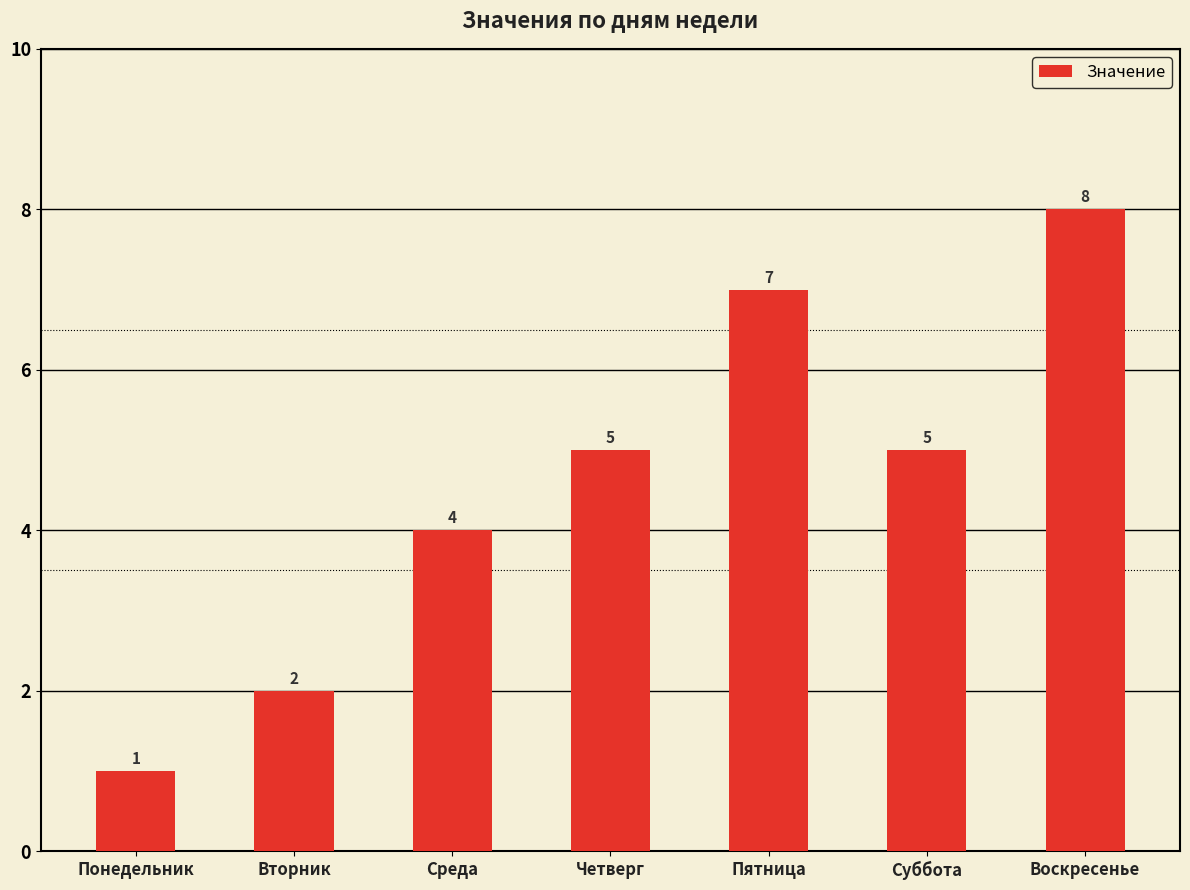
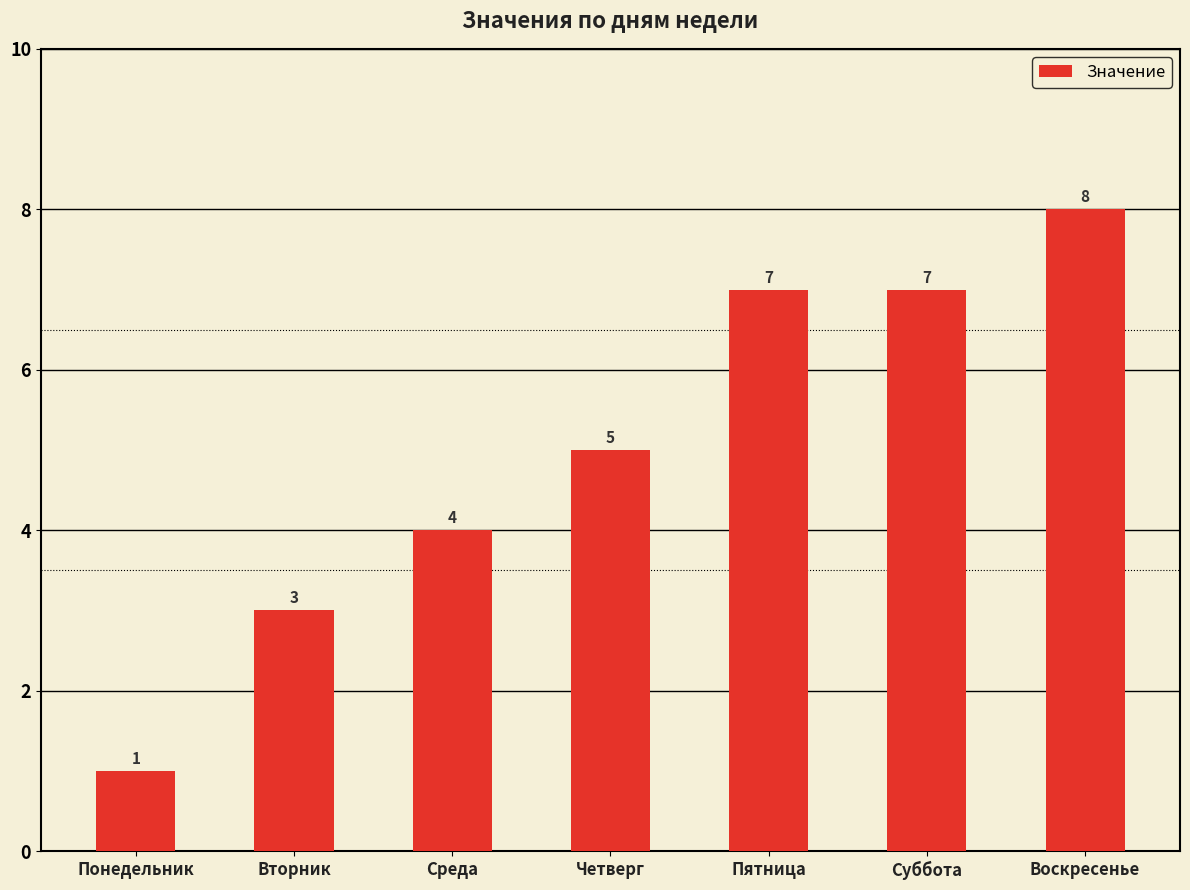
  {
    "Понедельник": 1,
-   "Вторник": 2,
+   "Вторник": 3,
    "Среда": 4,
    "Четверг": 5,
    "Пятница": 7,
-   "Суббота": 5,
+   "Суббота": 7,
    "Воскресенье": 8
  }
